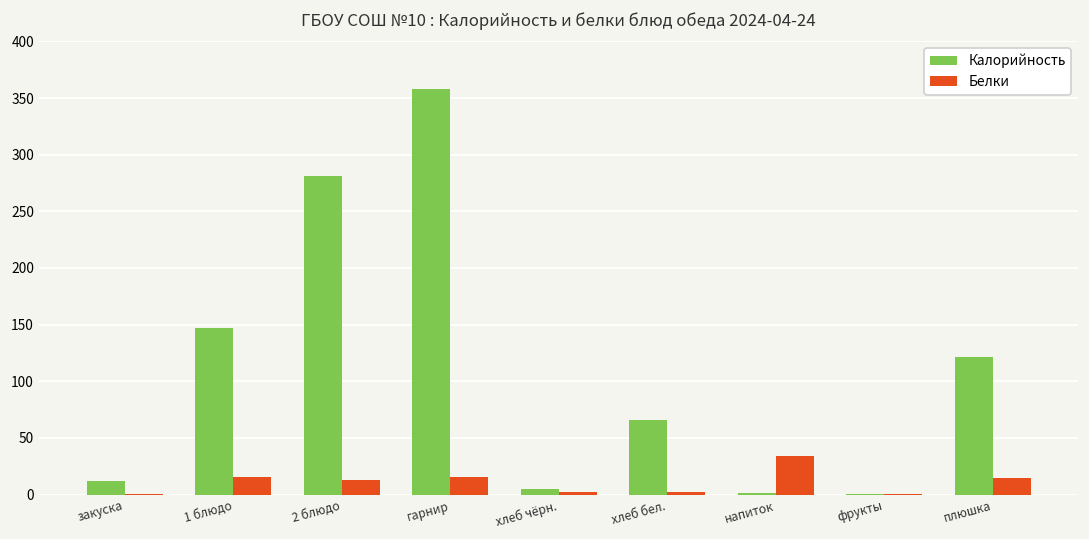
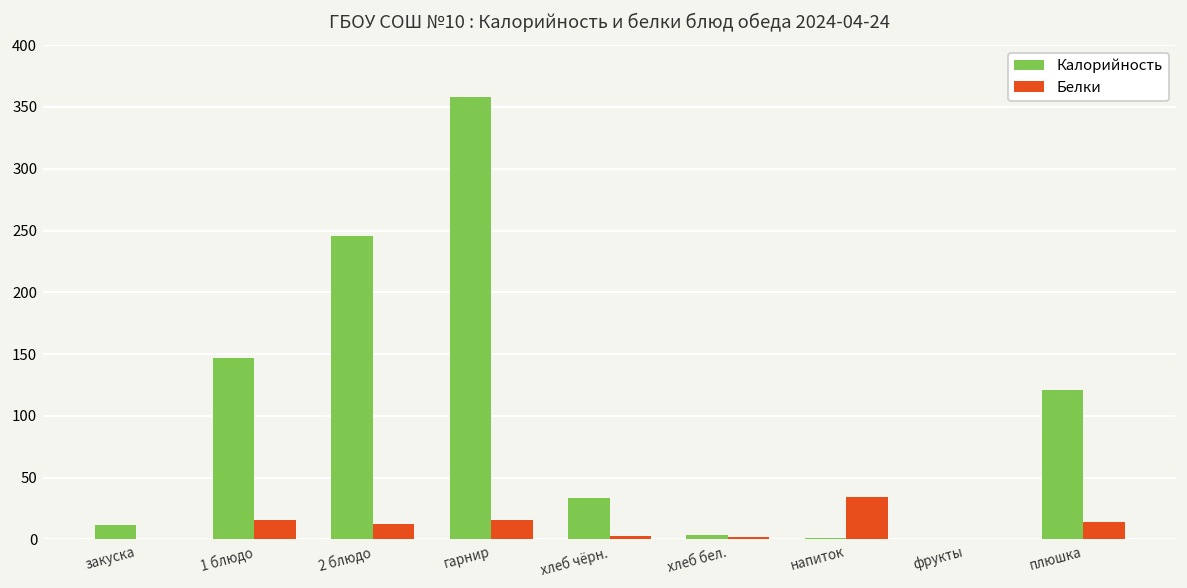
  {
    "Калорийность": {
      "закуска": 12,
      "1 блюдо": 147,
-     "2 блюдо": 281,
+     "2 блюдо": 246,
      "гарнир": 358,
-     "хлеб чёрн.": 5,
-     "хлеб бел.": 66,
+     "хлеб чёрн.": 33,
+     "хлеб бел.": 4,
      "плюшка": 121
    },
    "Белки": {
      "1 блюдо": 16,
      "2 блюдо": 13,
      "гарнир": 16,
      "хлеб чёрн.": 3,
      "напиток": 34,
      "плюшка": 14
    }
  }
